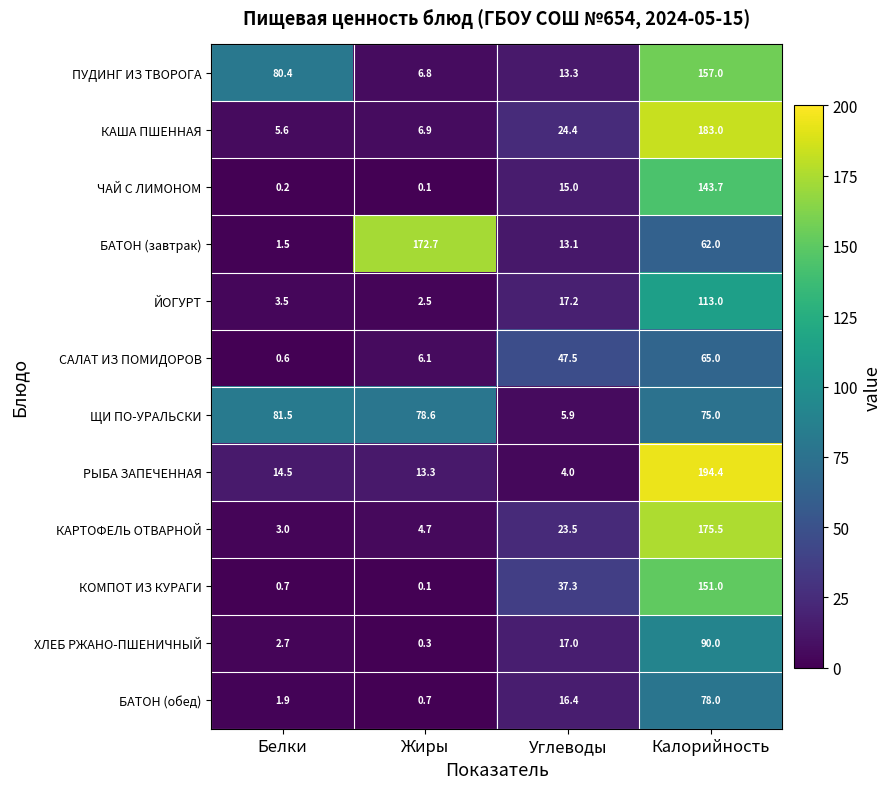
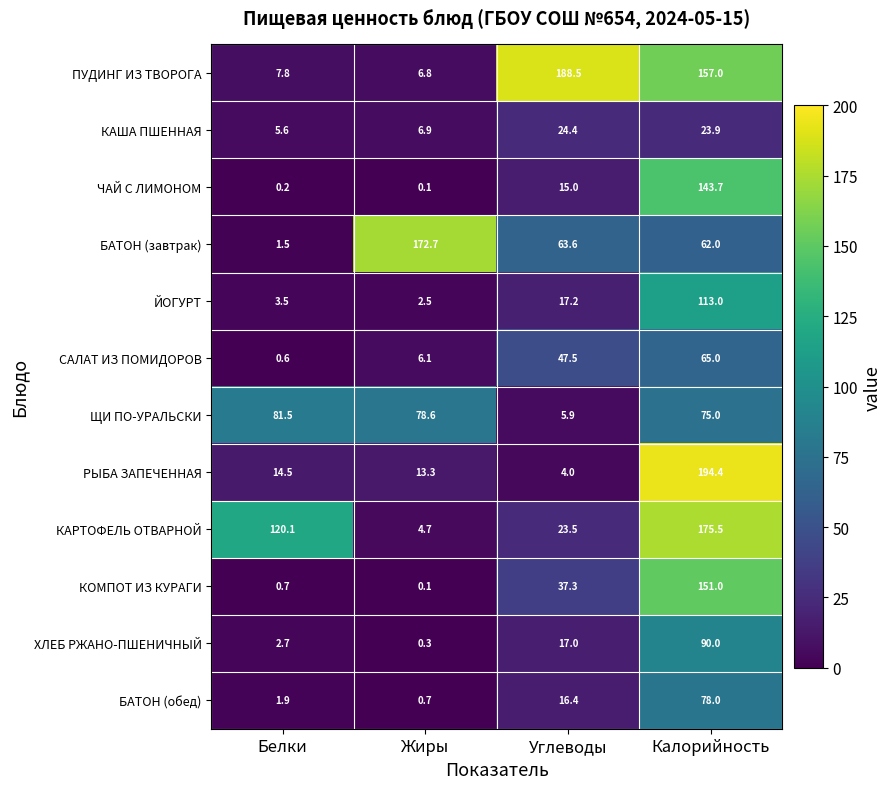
  {
    "ПУДИНГ ИЗ ТВОРОГА": {
-     "Белки": 80.4,
+     "Белки": 7.8,
      "Жиры": 6.8,
-     "Углеводы": 13.3,
+     "Углеводы": 188.5,
      "Калорийность": 157.0
    },
    "КАША ПШЕННАЯ": {
      "Белки": 5.6,
      "Жиры": 6.9,
      "Углеводы": 24.4,
-     "Калорийность": 183.0
+     "Калорийность": 23.9
    },
    "ЧАЙ С ЛИМОНОМ": {
      "Белки": 0.2,
      "Жиры": 0.1,
      "Углеводы": 15.0,
      "Калорийность": 143.7
    },
    "БАТОН (завтрак)": {
      "Белки": 1.5,
      "Жиры": 172.7,
-     "Углеводы": 13.1,
+     "Углеводы": 63.6,
      "Калорийность": 62.0
    },
    "ЙОГУРТ": {
      "Белки": 3.5,
      "Жиры": 2.5,
      "Углеводы": 17.2,
      "Калорийность": 113.0
    },
    "САЛАТ ИЗ ПОМИДОРОВ": {
      "Белки": 0.6,
      "Жиры": 6.1,
      "Углеводы": 47.5,
      "Калорийность": 65.0
    },
    "ЩИ ПО-УРАЛЬСКИ": {
      "Белки": 81.5,
      "Жиры": 78.6,
      "Углеводы": 5.9,
      "Калорийность": 75.0
    },
    "РЫБА ЗАПЕЧЕННАЯ": {
      "Белки": 14.5,
      "Жиры": 13.3,
      "Углеводы": 4.0,
      "Калорийность": 194.4
    },
    "КАРТОФЕЛЬ ОТВАРНОЙ": {
-     "Белки": 3.0,
+     "Белки": 120.1,
      "Жиры": 4.7,
      "Углеводы": 23.5,
      "Калорийность": 175.5
    },
    "КОМПОТ ИЗ КУРАГИ": {
      "Белки": 0.7,
      "Жиры": 0.1,
      "Углеводы": 37.3,
      "Калорийность": 151.0
    },
    "ХЛЕБ РЖАНО-ПШЕНИЧНЫЙ": {
      "Белки": 2.7,
      "Жиры": 0.3,
      "Углеводы": 17.0,
      "Калорийность": 90.0
    },
    "БАТОН (обед)": {
      "Белки": 1.9,
      "Жиры": 0.7,
      "Углеводы": 16.4,
      "Калорийность": 78.0
    }
  }
